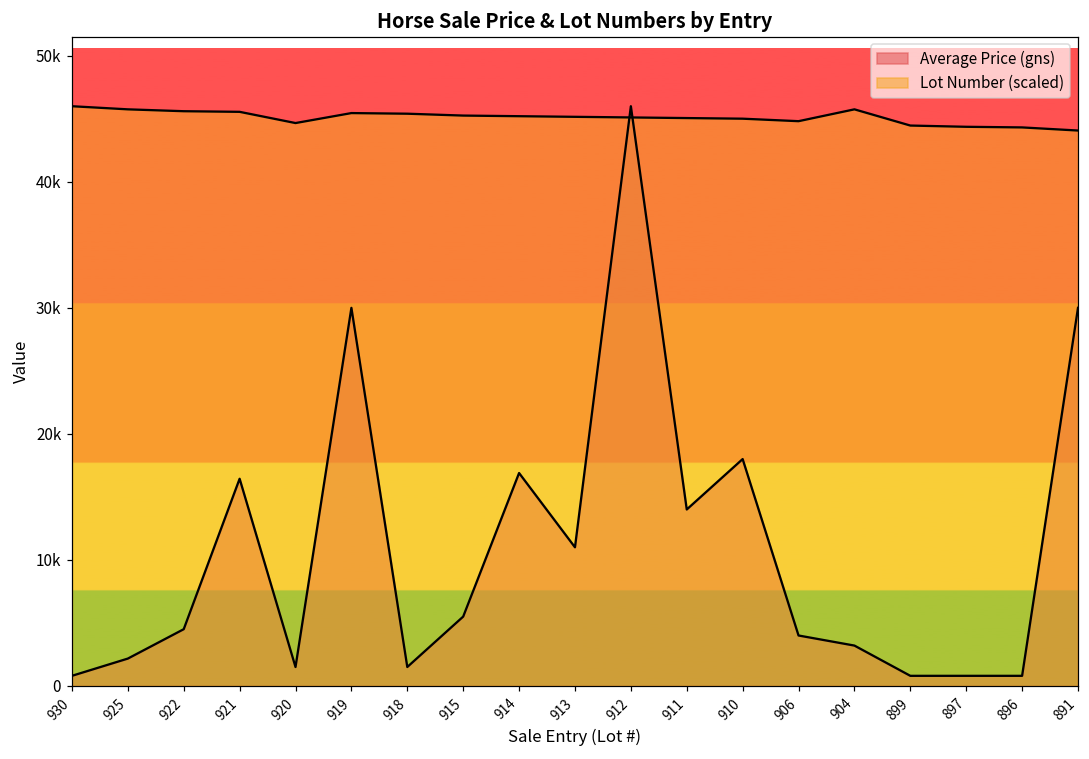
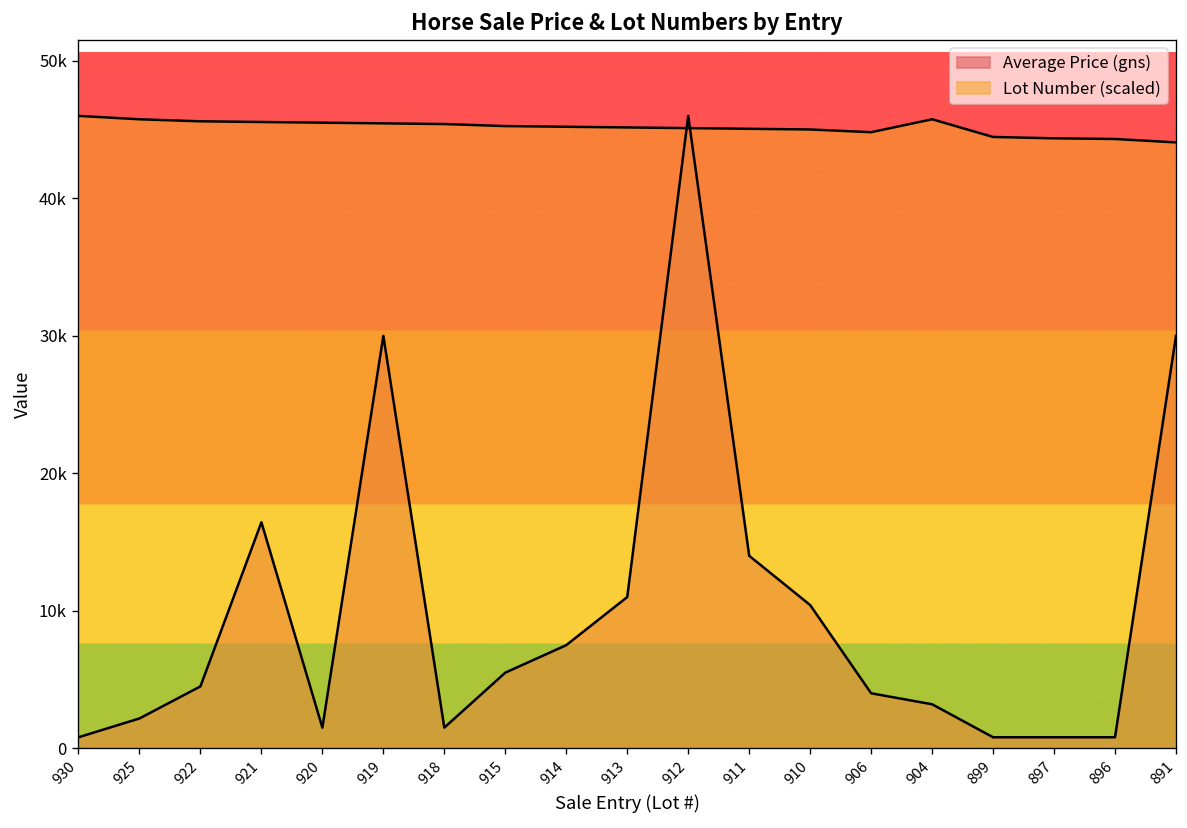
  {
    "Average Price (gns)": {
      "930": 800,
      "925": 2200,
      "922": 4500,
      "921": 16400,
      "920": 1500,
      "919": 30000,
      "918": 1500,
      "915": 5500,
-     "914": 16900,
+     "914": 7500,
      "913": 11000,
      "912": 46000,
      "911": 14000,
-     "910": 18000,
+     "910": 10400,
      "906": 4000,
      "904": 3200,
      "899": 800,
      "897": 800,
      "896": 800,
      "891": 30000
    },
    "Lot Number (scaled)": {
      "930": 46000,
      "925": 45800,
      "922": 45600,
      "921": 45600,
-     "920": 44700,
+     "920": 45500,
      "919": 45500,
      "918": 45400,
      "915": 45300,
      "914": 45200,
      "913": 45200,
      "912": 45100,
      "911": 45100,
      "910": 45000,
      "906": 44800,
      "904": 45800,
      "899": 44500,
      "897": 44400,
      "896": 44300,
      "891": 44100
    }
  }
